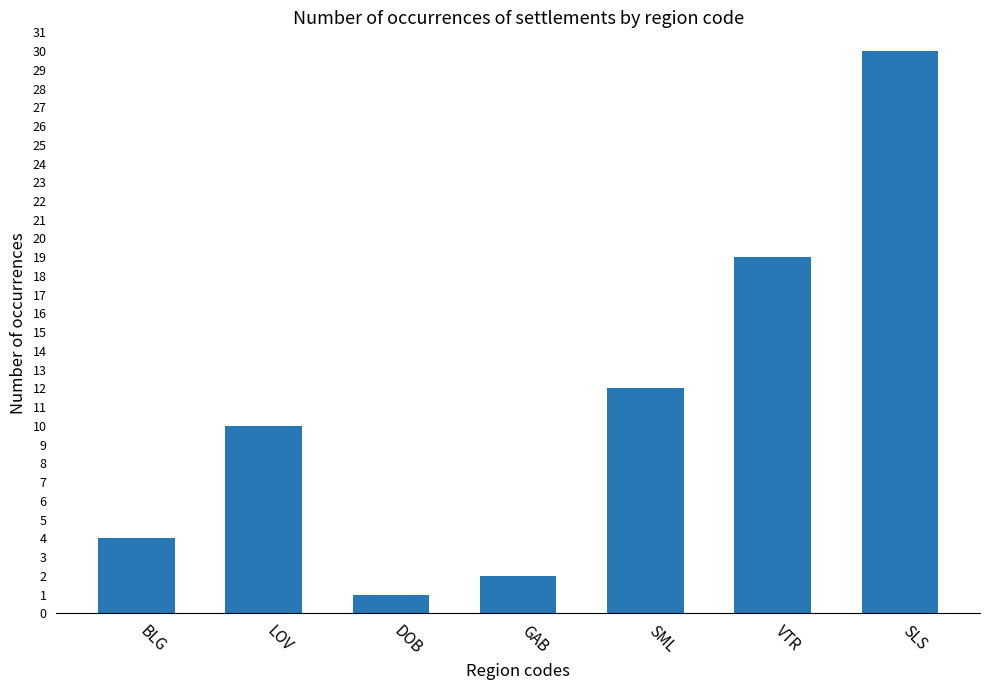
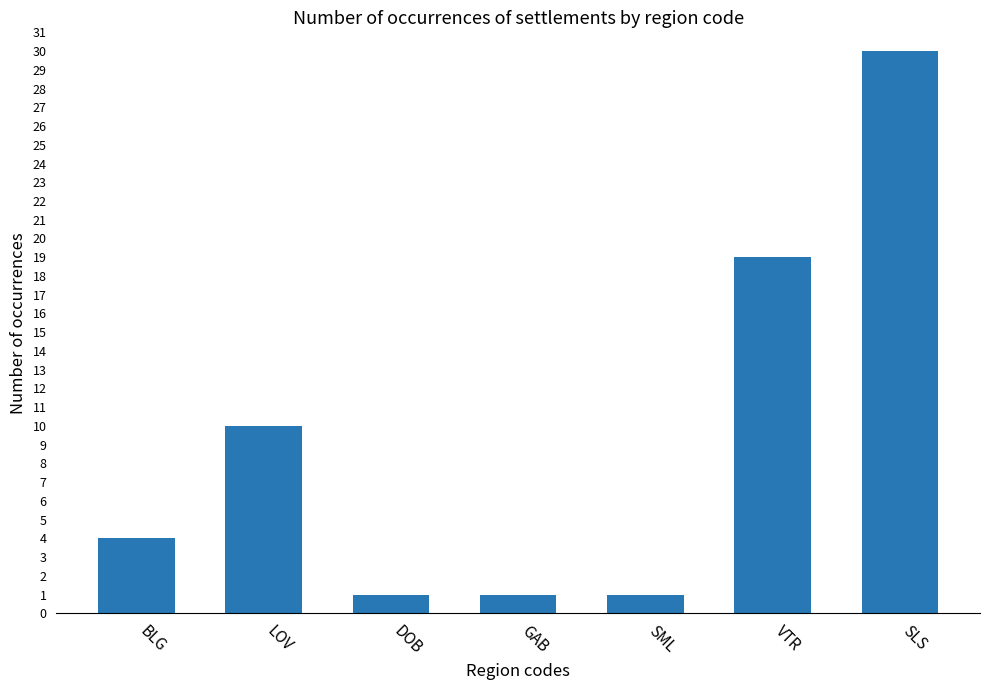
  {
    "BLG": 4,
    "LOV": 10,
    "DOB": 1,
-   "GAB": 2,
-   "SML": 12,
+   "GAB": 1,
+   "SML": 1,
    "VTR": 19,
    "SLS": 30
  }
